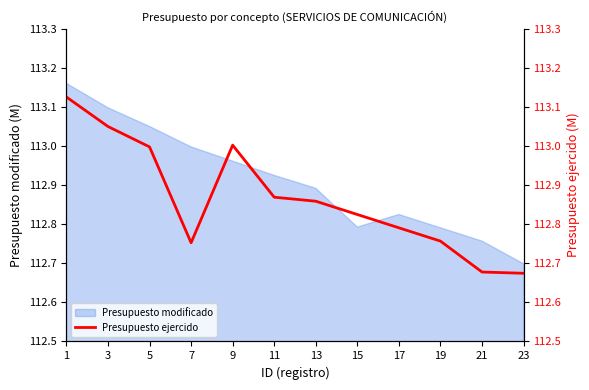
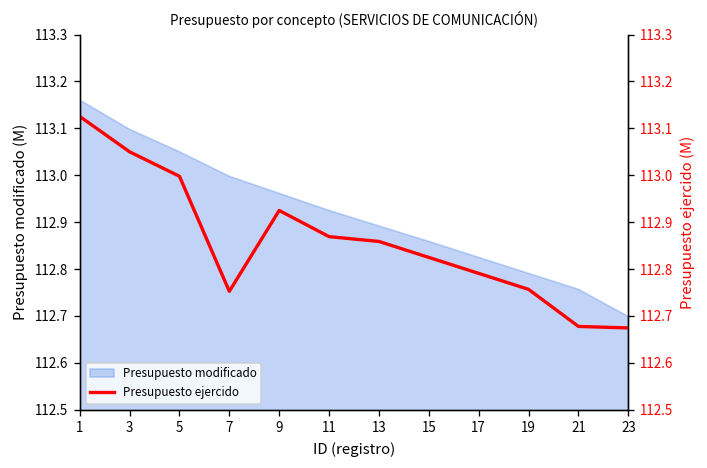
  {
    "Presupuesto modificado": {
      "1": 113.16,
      "3": 113.10,
      "5": 113.05,
      "7": 113.00,
      "9": 112.96,
      "11": 112.92,
      "13": 112.89,
-     "15": 112.79,
+     "15": 112.86,
      "17": 112.82,
      "19": 112.79,
      "21": 112.76,
      "23": 112.70
    },
    "Presupuesto ejercido": {
      "1": 113.13,
      "3": 113.05,
      "5": 113.00,
      "7": 112.75,
-     "9": 113.00,
+     "9": 112.92,
      "11": 112.87,
      "13": 112.86,
      "15": 112.82,
      "17": 112.79,
      "19": 112.76,
      "21": 112.68,
      "23": 112.67
    }
  }
